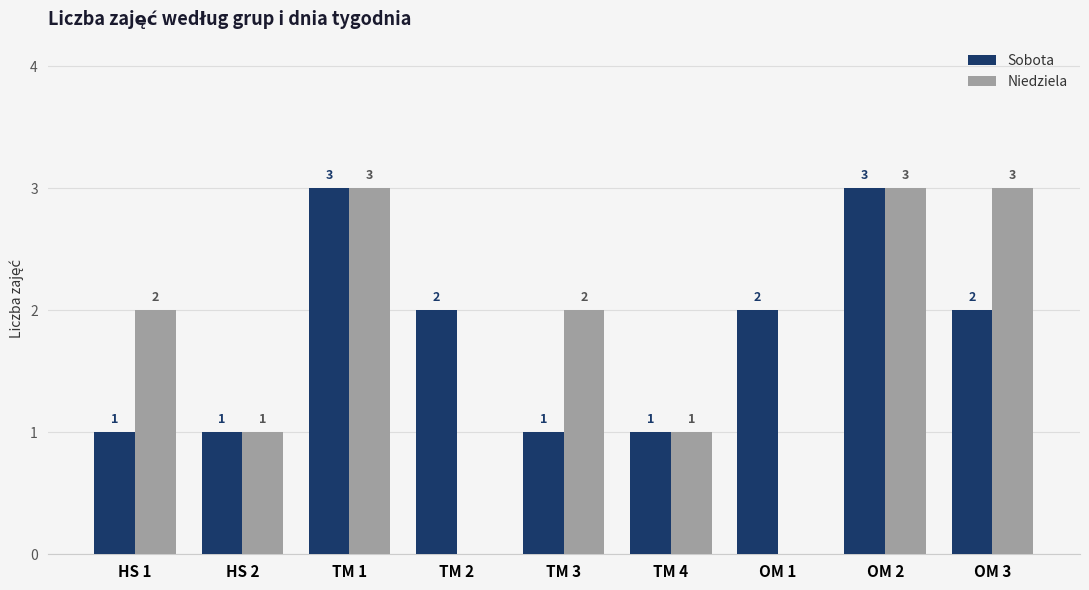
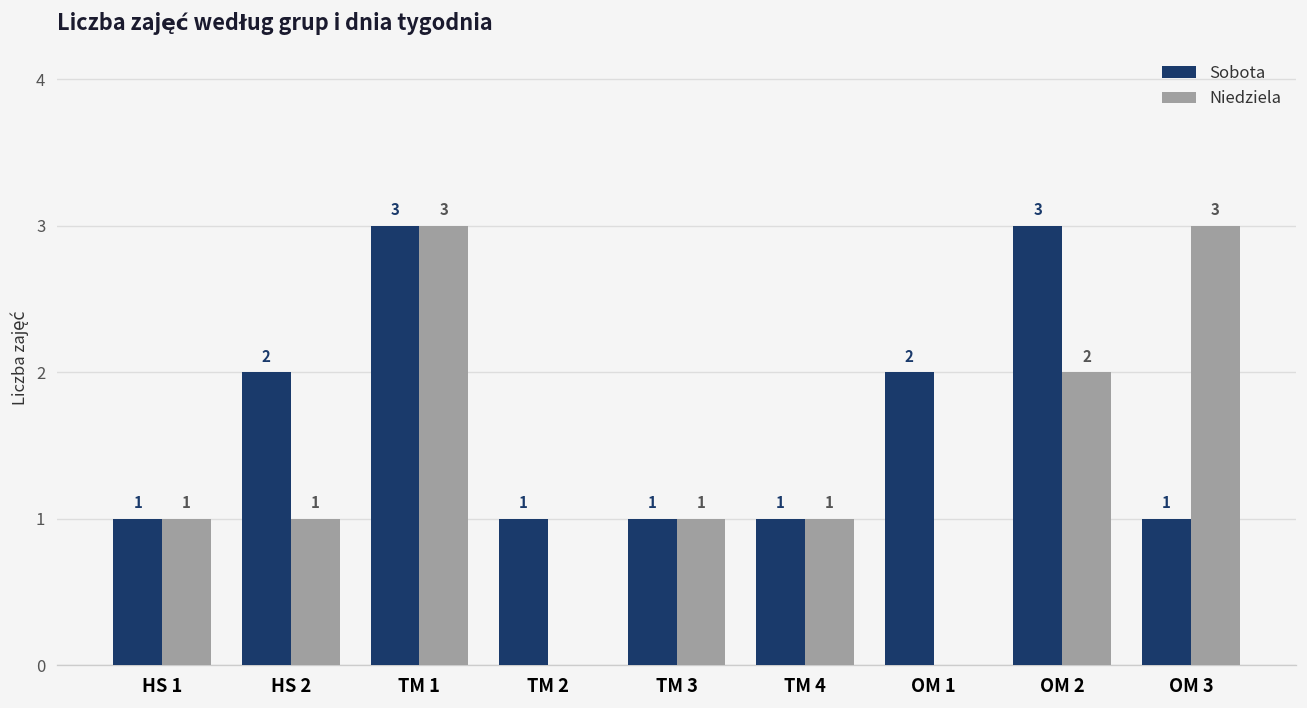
  {
    "Sobota": {
      "HS 1": 1,
-     "HS 2": 1,
+     "HS 2": 2,
      "TM 1": 3,
-     "TM 2": 2,
+     "TM 2": 1,
      "TM 3": 1,
      "TM 4": 1,
      "OM 1": 2,
      "OM 2": 3,
-     "OM 3": 2
+     "OM 3": 1
    },
    "Niedziela": {
-     "HS 1": 2,
+     "HS 1": 1,
      "HS 2": 1,
      "TM 1": 3,
-     "TM 3": 2,
+     "TM 3": 1,
      "TM 4": 1,
-     "OM 2": 3,
+     "OM 2": 2,
      "OM 3": 3
    }
  }
